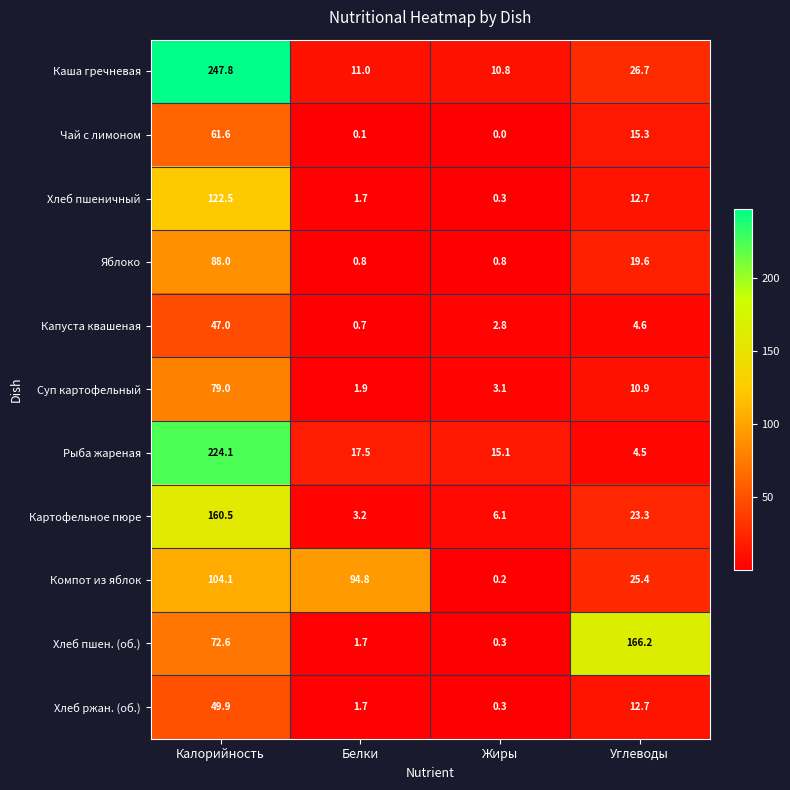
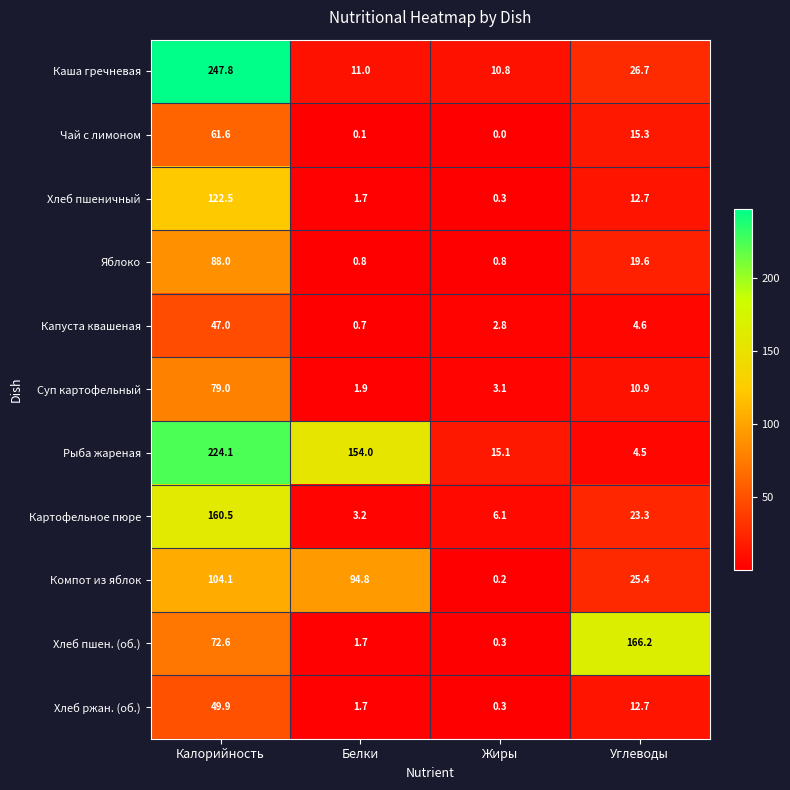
  {
    "Каша гречневая": {
      "Калорийность": 247.8,
      "Белки": 11.0,
      "Жиры": 10.8,
      "Углеводы": 26.7
    },
    "Чай с лимоном": {
      "Калорийность": 61.6,
      "Белки": 0.1,
      "Жиры": 0.0,
      "Углеводы": 15.3
    },
    "Хлеб пшеничный": {
      "Калорийность": 122.5,
      "Белки": 1.7,
      "Жиры": 0.3,
      "Углеводы": 12.7
    },
    "Яблоко": {
      "Калорийность": 88.0,
      "Белки": 0.8,
      "Жиры": 0.8,
      "Углеводы": 19.6
    },
    "Капуста квашеная": {
      "Калорийность": 47.0,
      "Белки": 0.7,
      "Жиры": 2.8,
      "Углеводы": 4.6
    },
    "Суп картофельный": {
      "Калорийность": 79.0,
      "Белки": 1.9,
      "Жиры": 3.1,
      "Углеводы": 10.9
    },
    "Рыба жареная": {
      "Калорийность": 224.1,
-     "Белки": 17.5,
+     "Белки": 154.0,
      "Жиры": 15.1,
      "Углеводы": 4.5
    },
    "Картофельное пюре": {
      "Калорийность": 160.5,
      "Белки": 3.2,
      "Жиры": 6.1,
      "Углеводы": 23.3
    },
    "Компот из яблок": {
      "Калорийность": 104.1,
      "Белки": 94.8,
      "Жиры": 0.2,
      "Углеводы": 25.4
    },
    "Хлеб пшен. (об.)": {
      "Калорийность": 72.6,
      "Белки": 1.7,
      "Жиры": 0.3,
      "Углеводы": 166.2
    },
    "Хлеб ржан. (об.)": {
      "Калорийность": 49.9,
      "Белки": 1.7,
      "Жиры": 0.3,
      "Углеводы": 12.7
    }
  }
